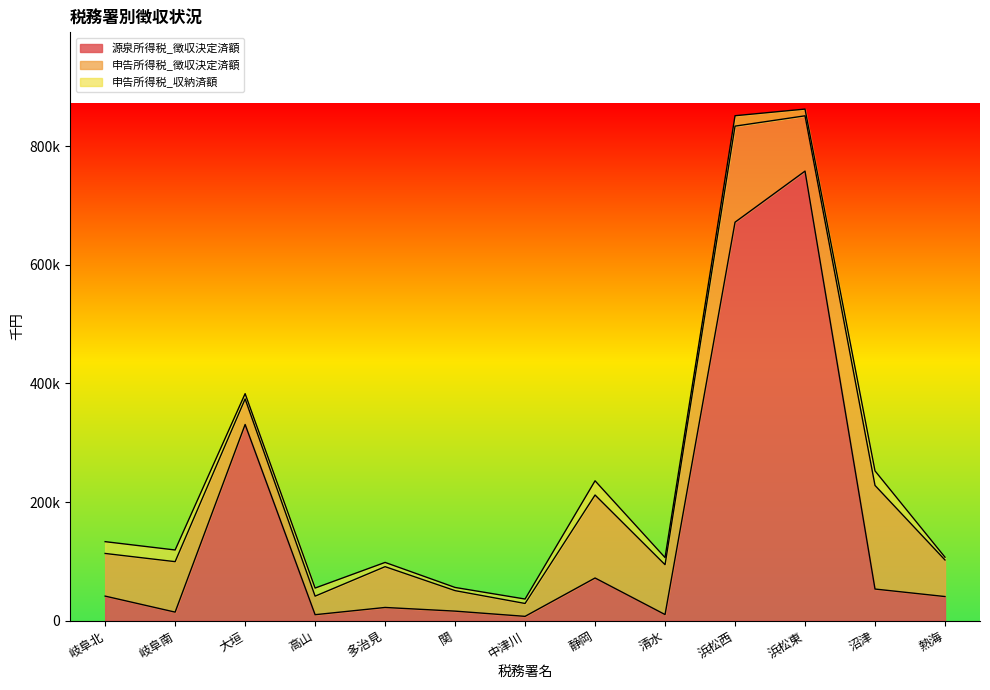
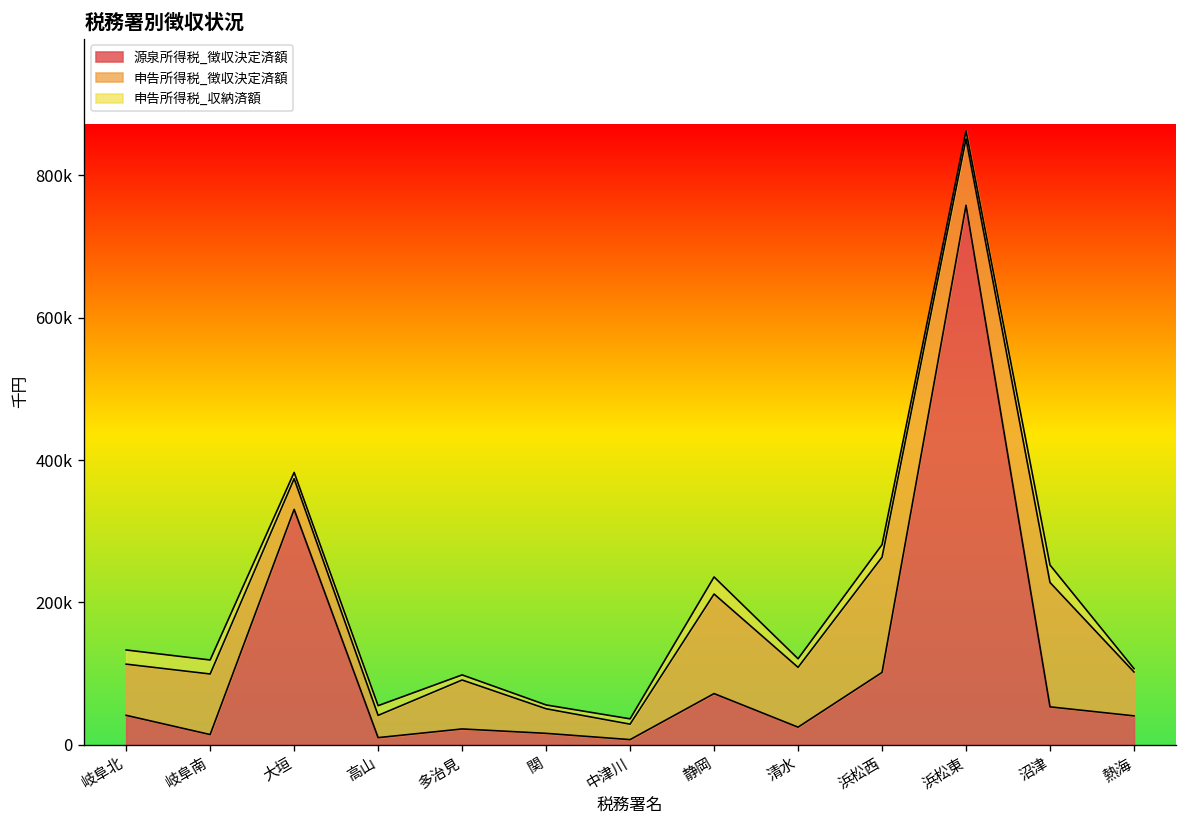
  {
    "源泉所得税_徴収決定済額": {
      "岐阜北": 40000,
      "岐阜南": 10000,
      "大垣": 330000,
      "高山": 10000,
      "多治見": 20000,
      "関": 20000,
      "中津川": 10000,
      "静岡": 70000,
-     "清水": 10000,
-     "浜松西": 670000,
+     "清水": 20000,
+     "浜松西": 100000,
      "浜松東": 760000,
      "沼津": 50000,
      "熱海": 40000
    }
  }
